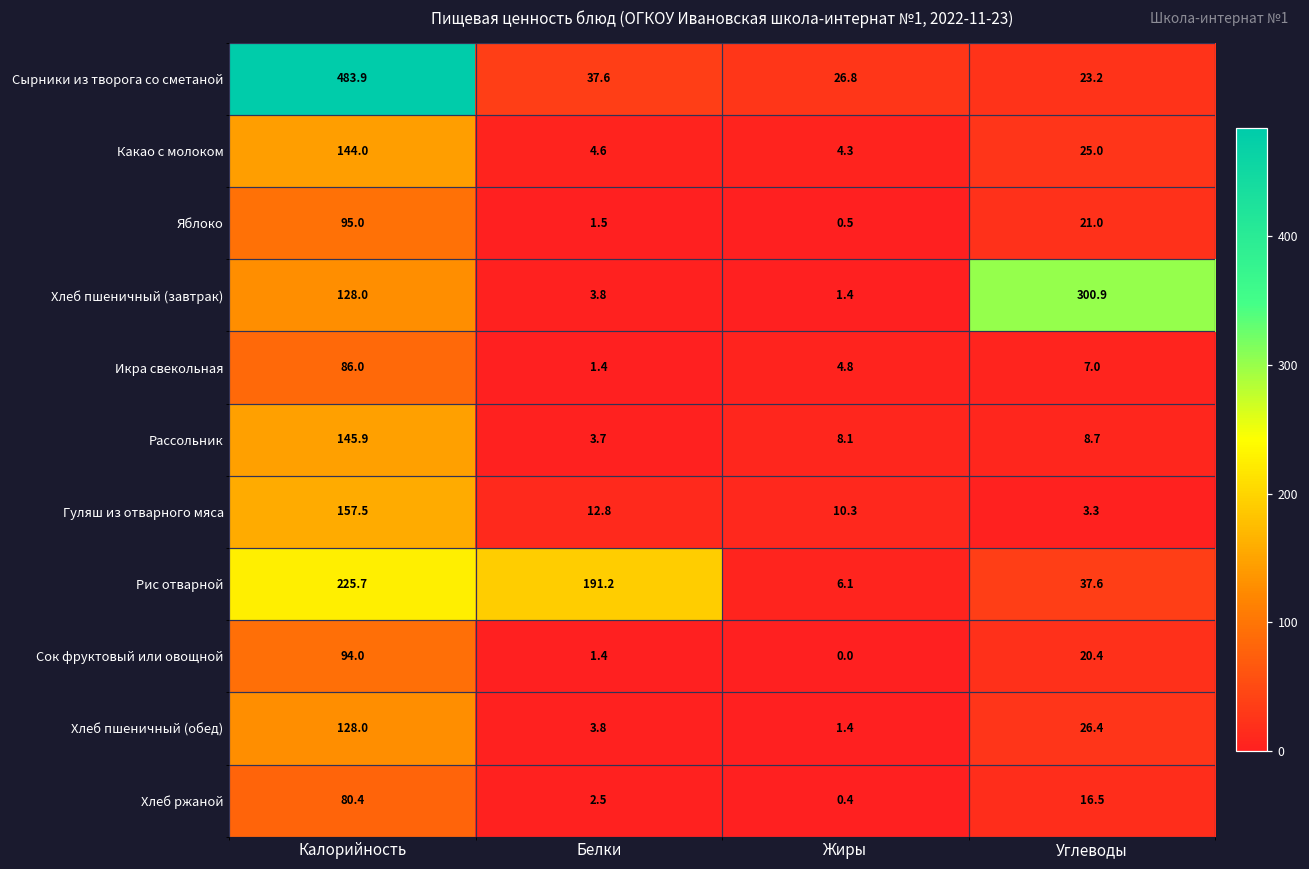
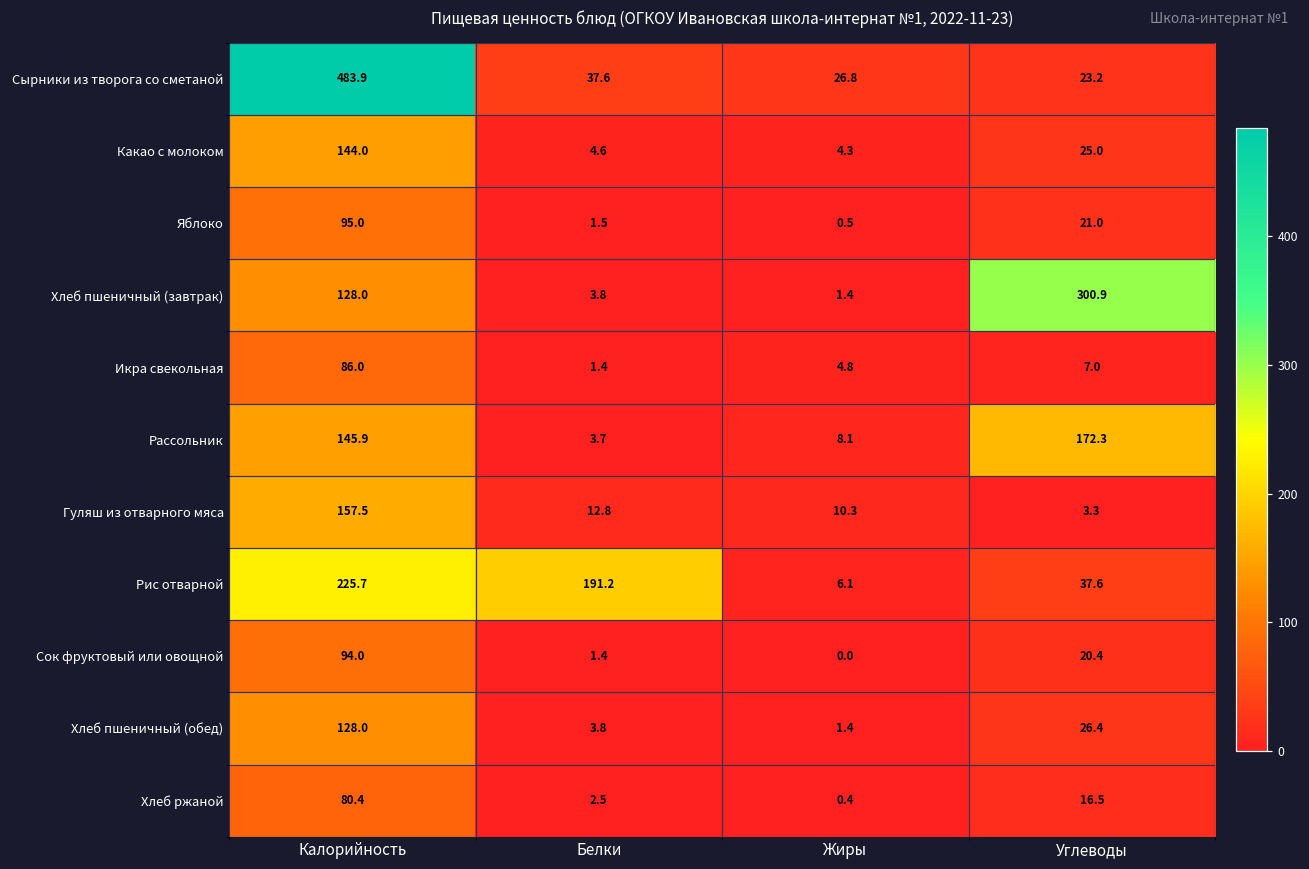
  {
    "Сырники из творога со сметаной": {
      "Калорийность": 483.9,
      "Белки": 37.6,
      "Жиры": 26.8,
      "Углеводы": 23.2
    },
    "Какао с молоком": {
      "Калорийность": 144.0,
      "Белки": 4.6,
      "Жиры": 4.3,
      "Углеводы": 25.0
    },
    "Яблоко": {
      "Калорийность": 95.0,
      "Белки": 1.5,
      "Жиры": 0.5,
      "Углеводы": 21.0
    },
    "Хлеб пшеничный (завтрак)": {
      "Калорийность": 128.0,
      "Белки": 3.8,
      "Жиры": 1.4,
      "Углеводы": 300.9
    },
    "Икра свекольная": {
      "Калорийность": 86.0,
      "Белки": 1.4,
      "Жиры": 4.8,
      "Углеводы": 7.0
    },
    "Рассольник": {
      "Калорийность": 145.9,
      "Белки": 3.7,
      "Жиры": 8.1,
-     "Углеводы": 8.7
+     "Углеводы": 172.3
    },
    "Гуляш из отварного мяса": {
      "Калорийность": 157.5,
      "Белки": 12.8,
      "Жиры": 10.3,
      "Углеводы": 3.3
    },
    "Рис отварной": {
      "Калорийность": 225.7,
      "Белки": 191.2,
      "Жиры": 6.1,
      "Углеводы": 37.6
    },
    "Сок фруктовый или овощной": {
      "Калорийность": 94.0,
      "Белки": 1.4,
      "Жиры": 0.0,
      "Углеводы": 20.4
    },
    "Хлеб пшеничный (обед)": {
      "Калорийность": 128.0,
      "Белки": 3.8,
      "Жиры": 1.4,
      "Углеводы": 26.4
    },
    "Хлеб ржаной": {
      "Калорийность": 80.4,
      "Белки": 2.5,
      "Жиры": 0.4,
      "Углеводы": 16.5
    }
  }
